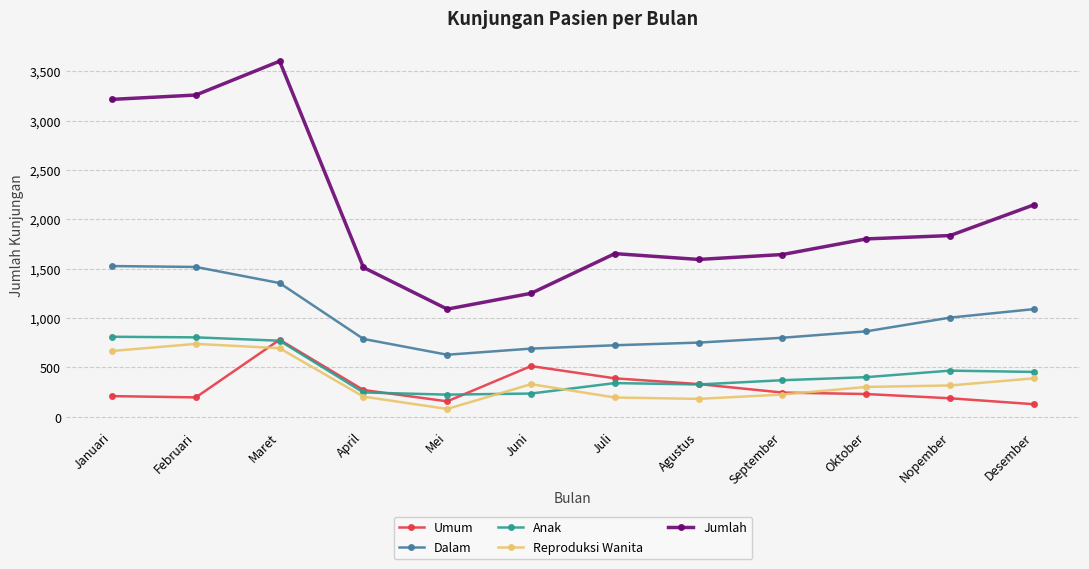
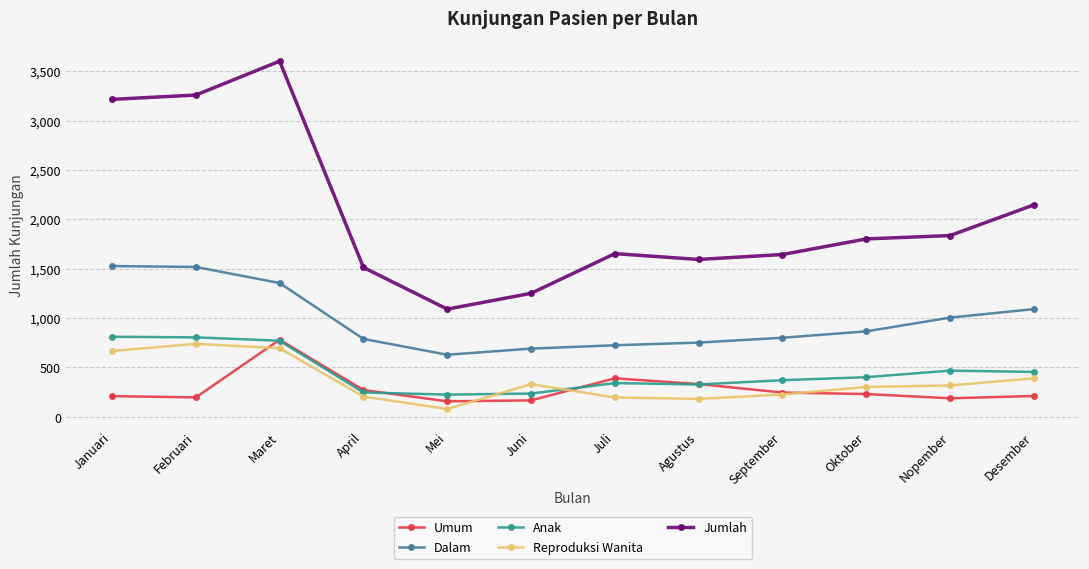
  {
    "Umum": {
      "Januari": "200",
      "Februari": "200",
      "Mei": "200",
-     "Juni": "500",
+     "Juni": "200",
      "Juli": "400",
      "Oktober": "200",
      "Nopember": "200",
-     "Desember": "100"
+     "Desember": "200"
    },
    "Reproduksi Wanita": {
      "Januari": "700",
      "Februari": "700",
      "Maret": "700",
      "April": "200",
      "Mei": "100",
      "Juni": "300",
      "Juli": "200",
      "Agustus": "200",
      "Oktober": "300",
      "Nopember": "300",
      "Desember": "400"
    },
    "Jumlah": {
      "Januari": "3,200",
      "Februari": "3,300",
      "Maret": "3,600",
      "April": "1,500",
      "Mei": "1,100",
      "Juni": "1,300",
      "Juli": "1,700",
      "Agustus": "1,600",
      "September": "1,600",
      "Oktober": "1,800",
      "Nopember": "1,800",
      "Desember": "2,100"
    }
  }
